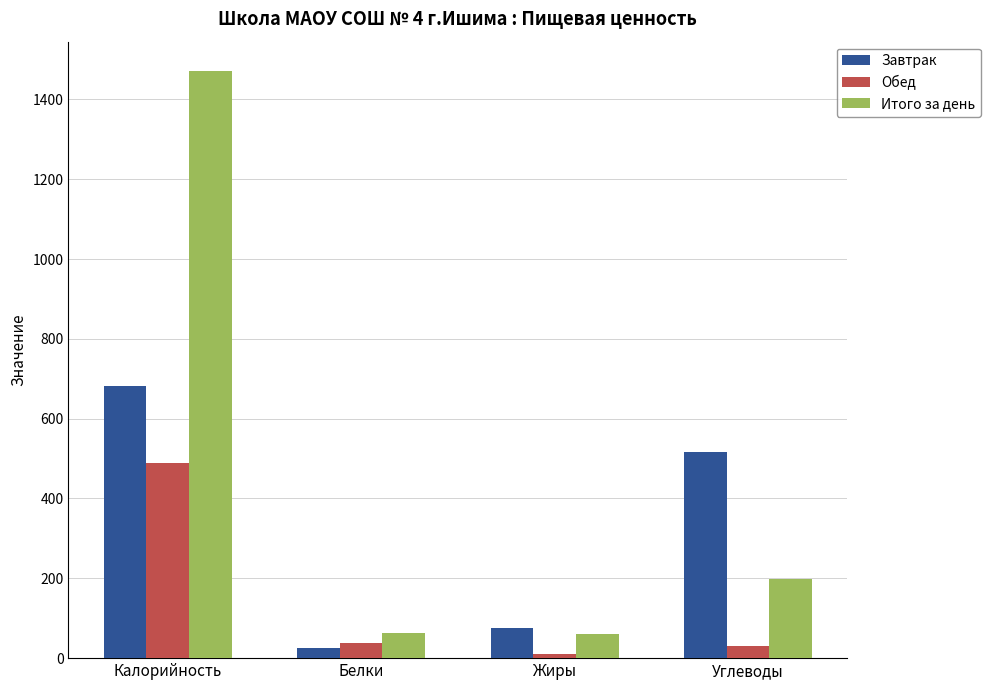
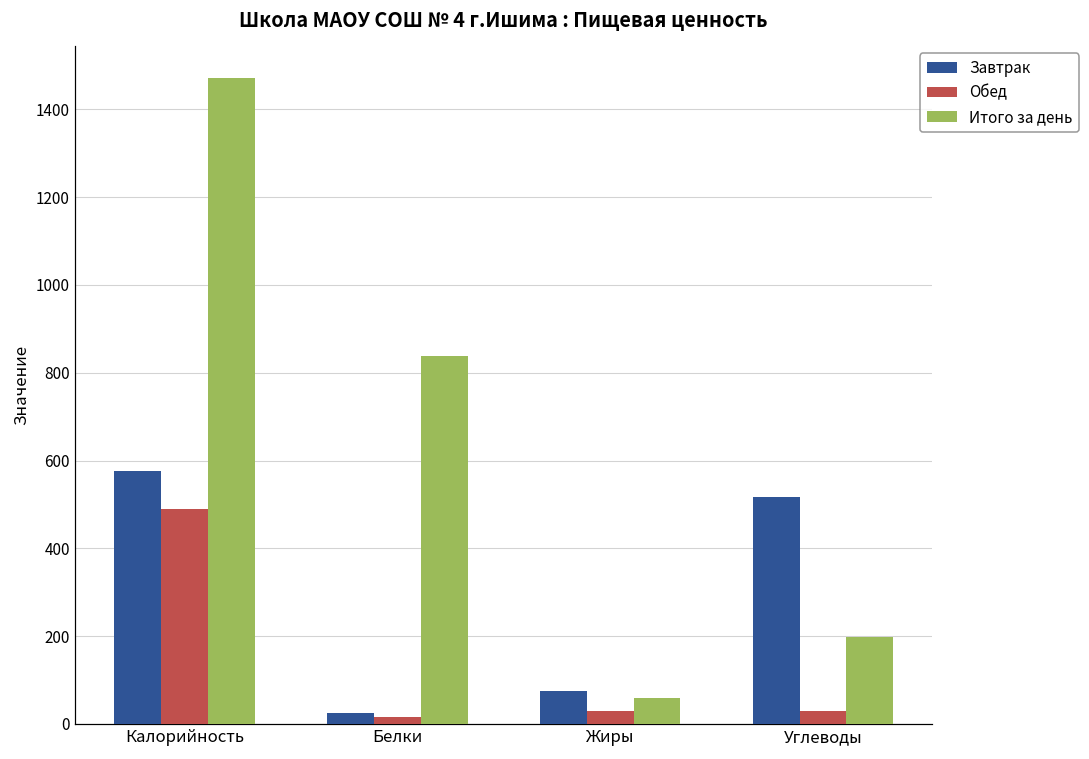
  {
    "Завтрак": {
-     "Калорийность": 680,
+     "Калорийность": 580,
      "Белки": 20,
      "Жиры": 70,
      "Углеводы": 520
    },
    "Обед": {
      "Калорийность": 490,
-     "Белки": 40,
-     "Жиры": 10,
+     "Белки": 20,
+     "Жиры": 30,
      "Углеводы": 30
    },
    "Итого за день": {
      "Калорийность": 1470,
-     "Белки": 60,
+     "Белки": 840,
      "Жиры": 60,
      "Углеводы": 200
    }
  }
